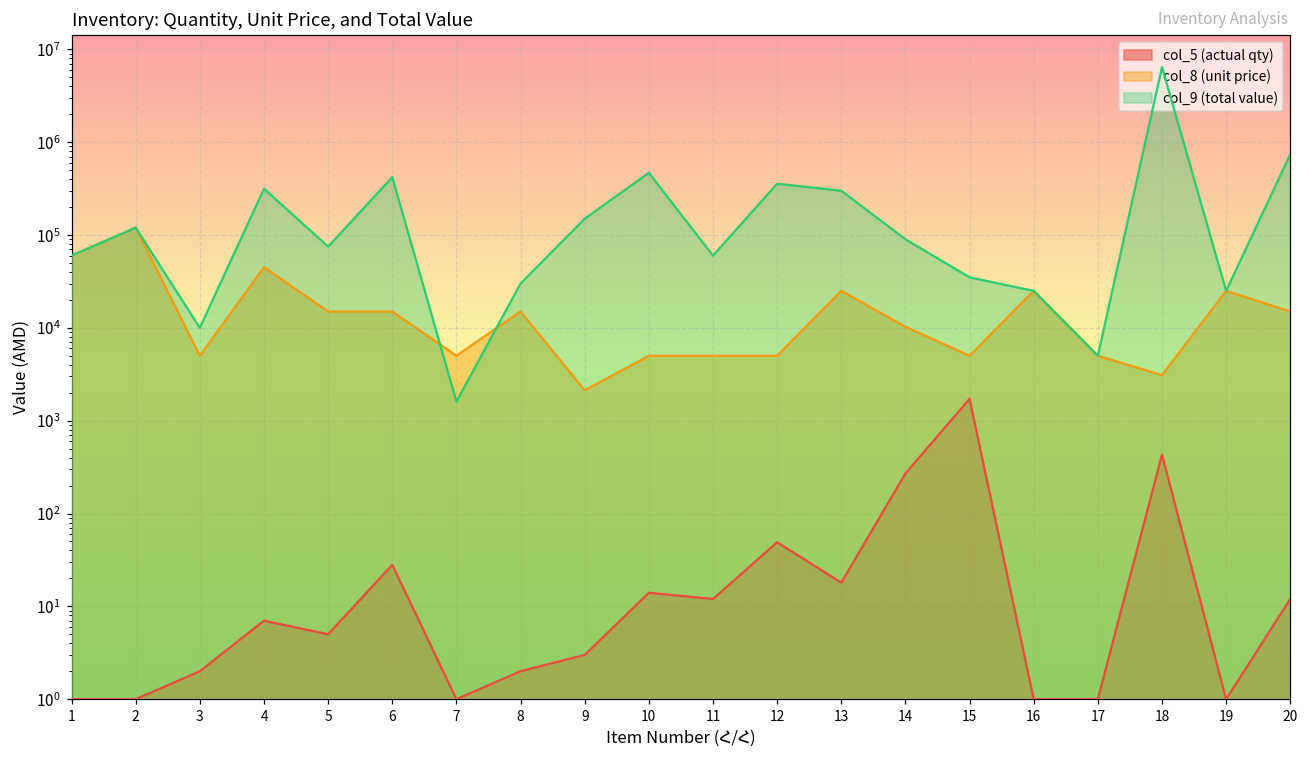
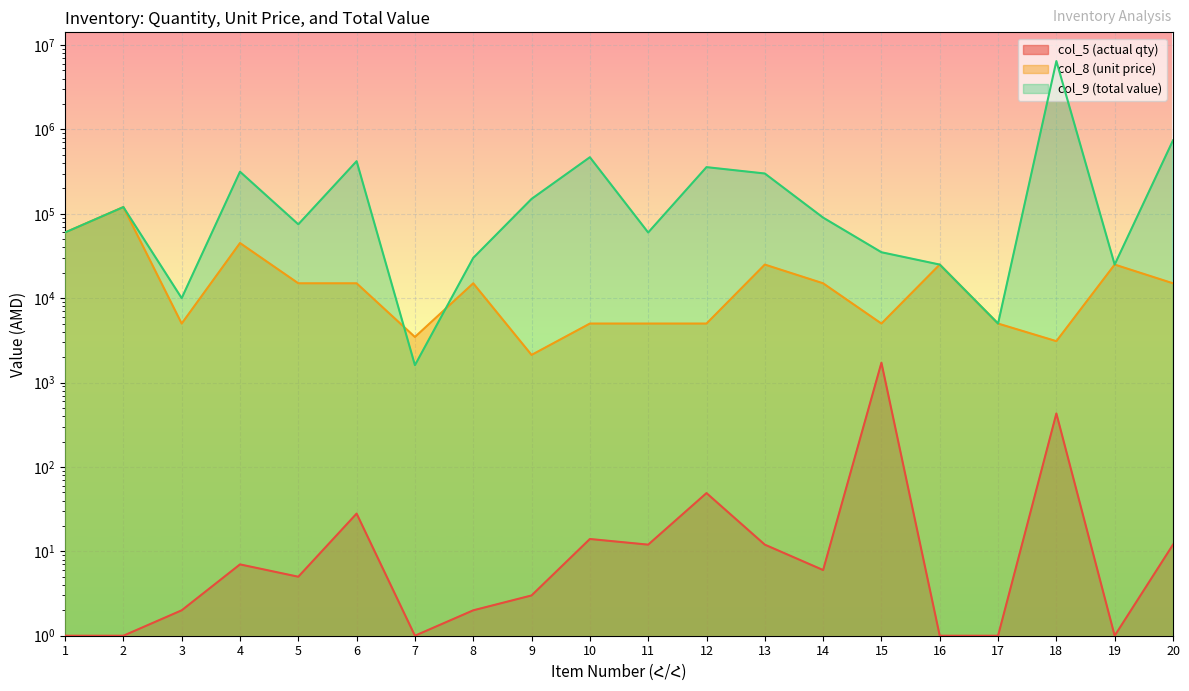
  {
    "col_5 (actual qty)": {
      "1": 1,
      "2": 1,
      "3": 2,
      "4": 7,
      "5": 5,
      "6": 28,
      "7": 1,
      "8": 2,
      "9": 3,
      "10": 14,
      "11": 12,
      "12": 50,
-     "13": 18,
-     "14": 270,
+     "13": 12,
+     "14": 6,
      "15": 1700,
      "16": 1,
      "17": 1,
      "18": 400,
      "19": 1,
      "20": 12
    },
    "col_8 (unit price)": {
      "3": 5000,
      "4": 50000,
      "5": 15000,
      "6": 15000,
-     "7": 5000,
+     "7": 3500,
      "8": 15000,
      "9": 2100,
      "10": 5000,
      "11": 5000,
      "12": 5000,
      "13": 25000,
-     "14": 10000,
+     "14": 15000,
      "15": 5000,
      "18": 3100,
      "20": 15000
    },
    "col_9 (total value)": {
      "3": 10000,
      "4": 320000,
      "5": 80000,
      "6": 400000,
      "7": 1600,
      "8": 30000,
      "9": 150000,
      "10": 500000,
      "11": 60000,
      "12": 360000,
      "13": 300000,
      "14": 90000,
      "15": 35000,
      "20": 700000
    }
  }
